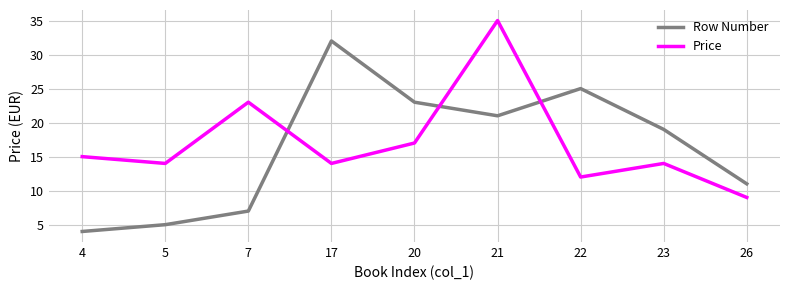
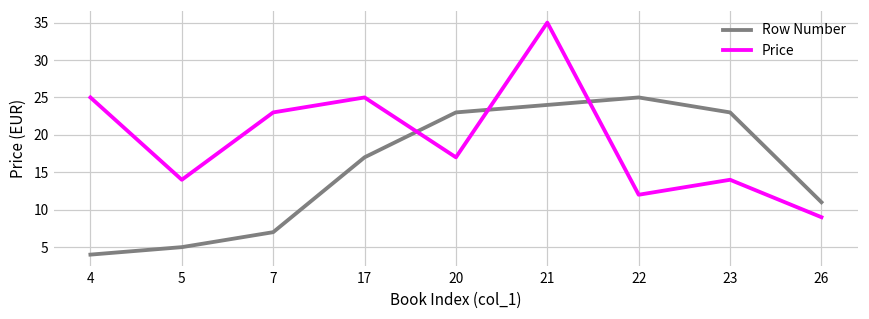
  {
    "Row Number": {
      "4": 4,
      "5": 5,
      "7": 7,
-     "17": 32,
+     "17": 17,
      "20": 23,
-     "21": 21,
+     "21": 24,
      "22": 25,
-     "23": 19,
+     "23": 23,
      "26": 11
    },
    "Price": {
-     "4": 15,
+     "4": 25,
      "5": 14,
      "7": 23,
-     "17": 14,
+     "17": 25,
      "20": 17,
      "21": 35,
      "22": 12,
      "23": 14,
      "26": 9
    }
  }
